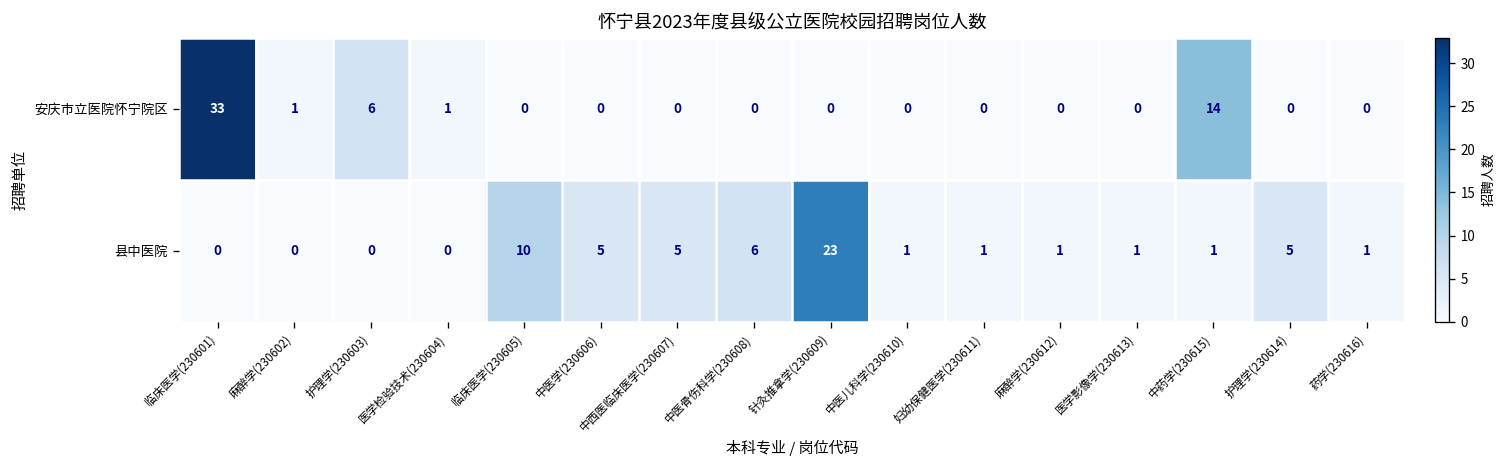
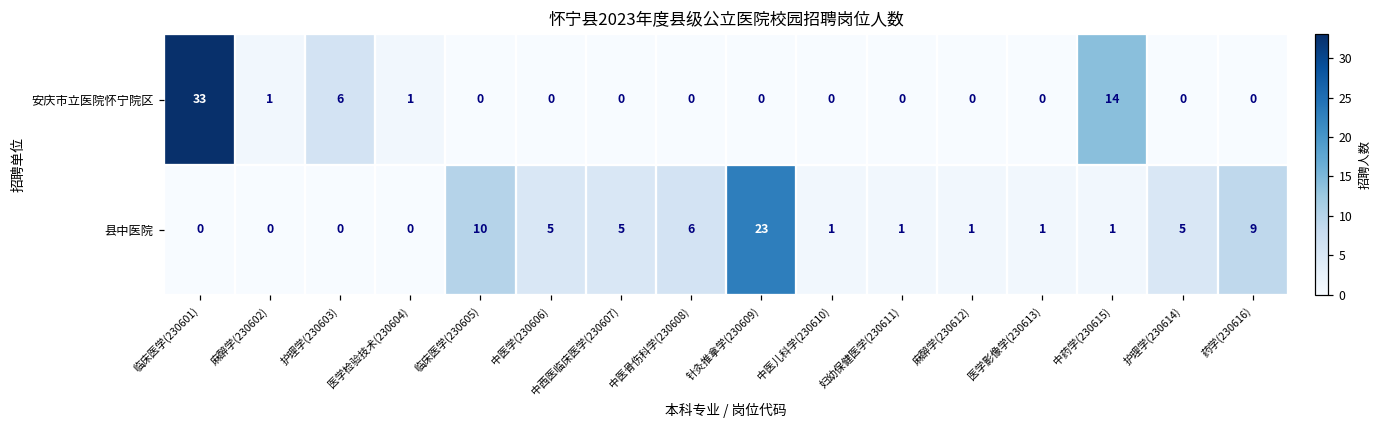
  {
    "安庆市立医院怀宁院区": {
      "临床医学(230601)": 33,
      "麻醉学(230602)": 1,
      "护理学(230603)": 6,
      "医学检验技术(230604)": 1,
      "临床医学(230605)": 0,
      "中医学(230606)": 0,
      "中西医临床医学(230607)": 0,
      "中医骨伤科学(230608)": 0,
      "针灸推拿学(230609)": 0,
      "中医儿科学(230610)": 0,
      "妇幼保健医学(230611)": 0,
      "麻醉学(230612)": 0,
      "医学影像学(230613)": 0,
      "中药学(230615)": 14,
      "护理学(230614)": 0,
      "药学(230616)": 0
    },
    "县中医院": {
      "临床医学(230601)": 0,
      "麻醉学(230602)": 0,
      "护理学(230603)": 0,
      "医学检验技术(230604)": 0,
      "临床医学(230605)": 10,
      "中医学(230606)": 5,
      "中西医临床医学(230607)": 5,
      "中医骨伤科学(230608)": 6,
      "针灸推拿学(230609)": 23,
      "中医儿科学(230610)": 1,
      "妇幼保健医学(230611)": 1,
      "麻醉学(230612)": 1,
      "医学影像学(230613)": 1,
      "中药学(230615)": 1,
      "护理学(230614)": 5,
-     "药学(230616)": 1
+     "药学(230616)": 9
    }
  }
